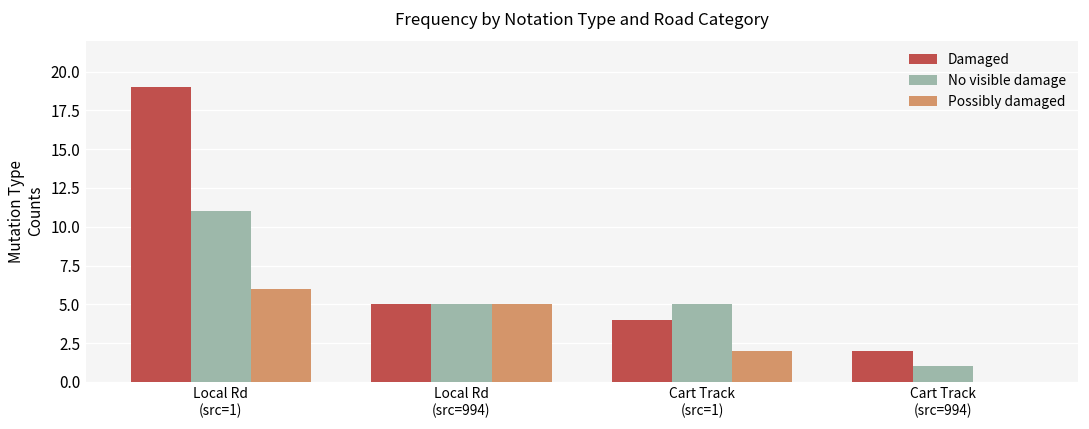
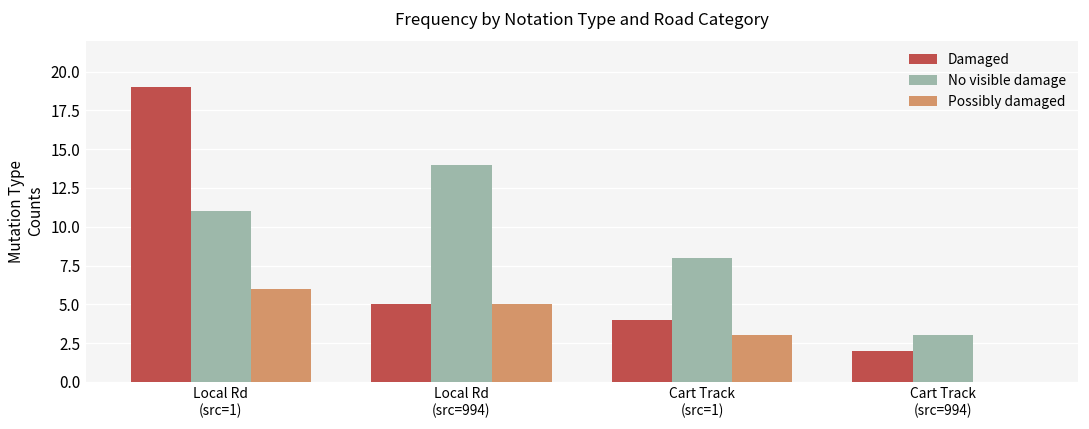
  {
    "Damaged": {
      "Local Rd (src=1)": 19,
      "Local Rd (src=994)": 5,
      "Cart Track (src=1)": 4,
      "Cart Track (src=994)": 2
    },
    "No visible damage": {
      "Local Rd (src=1)": 11,
-     "Local Rd (src=994)": 5,
-     "Cart Track (src=1)": 5,
-     "Cart Track (src=994)": 1
+     "Local Rd (src=994)": 14,
+     "Cart Track (src=1)": 8,
+     "Cart Track (src=994)": 3
    },
    "Possibly damaged": {
      "Local Rd (src=1)": 6,
      "Local Rd (src=994)": 5,
-     "Cart Track (src=1)": 2,
+     "Cart Track (src=1)": 3,
      "Cart Track (src=994)": 0
    }
  }
